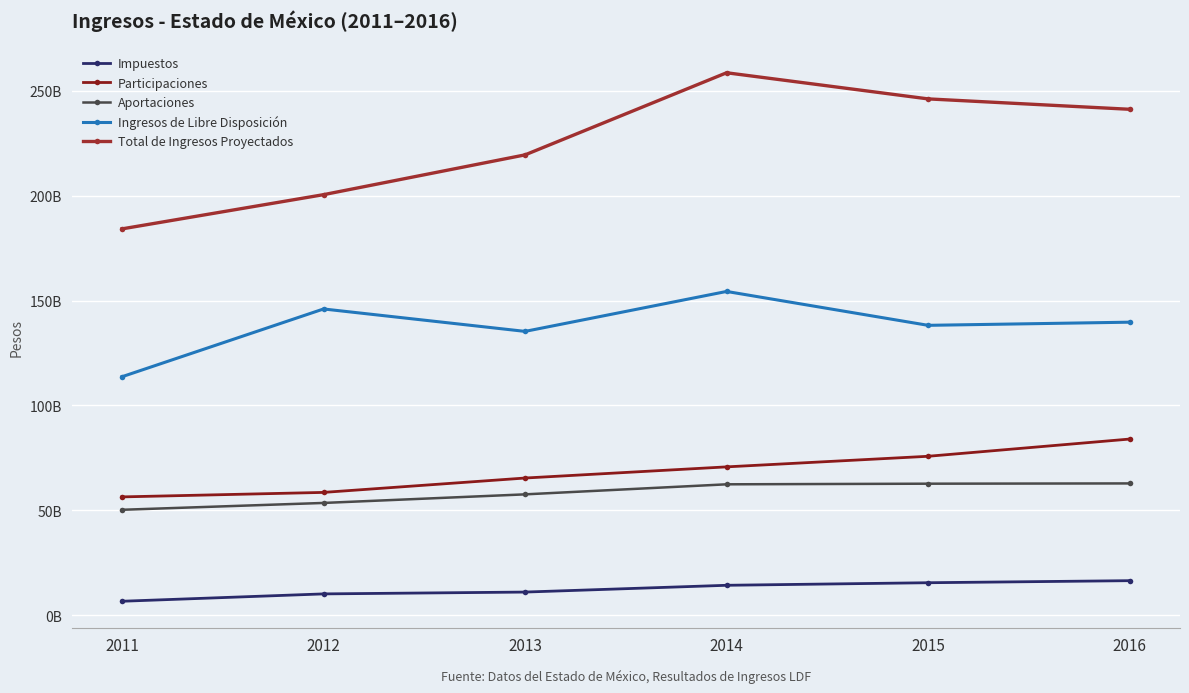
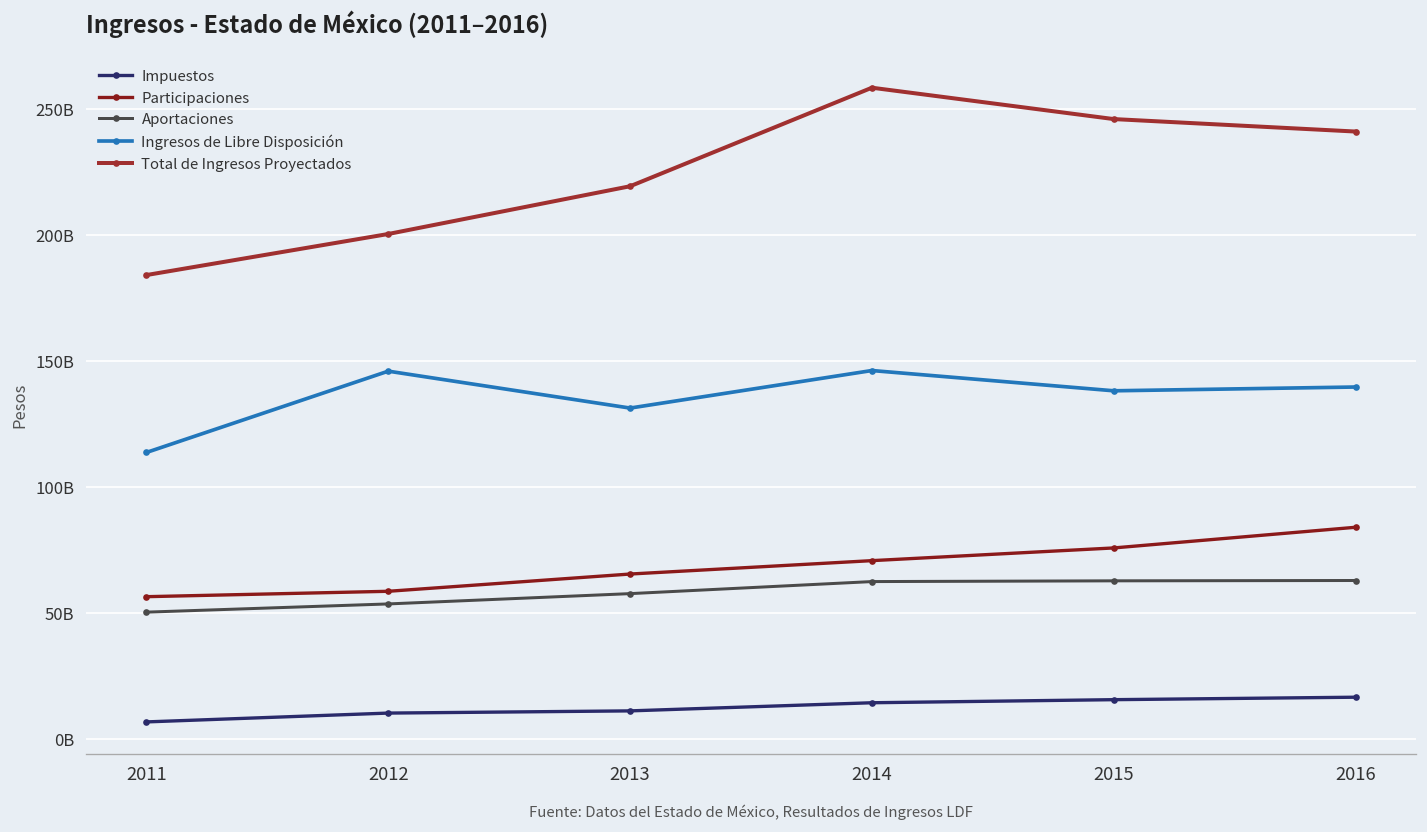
  {
    "Ingresos de Libre Disposición": {
      "2011": 114000000000,
      "2012": 146000000000,
-     "2013": 135000000000,
-     "2014": 154000000000,
+     "2013": 131000000000,
+     "2014": 146000000000,
      "2015": 138000000000,
      "2016": 140000000000
    }
  }
